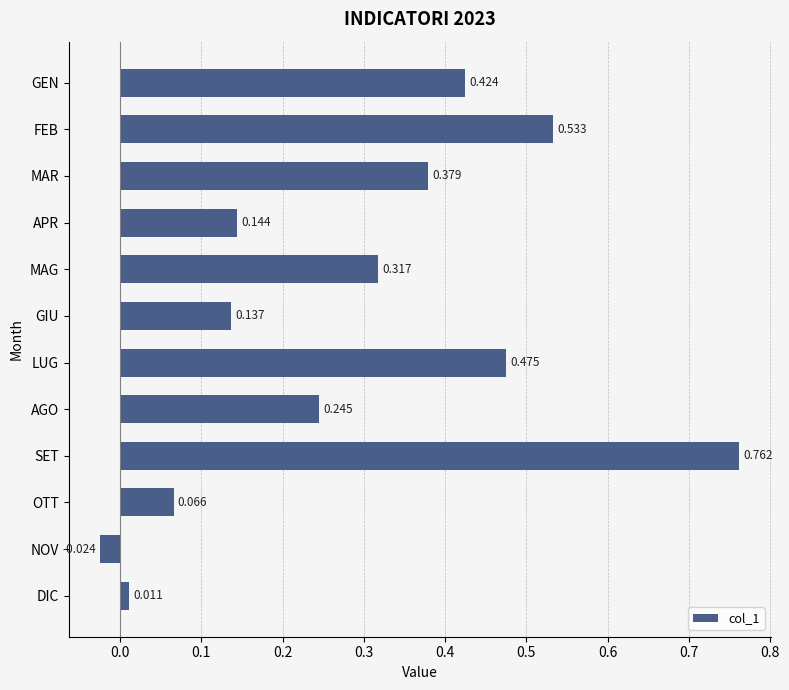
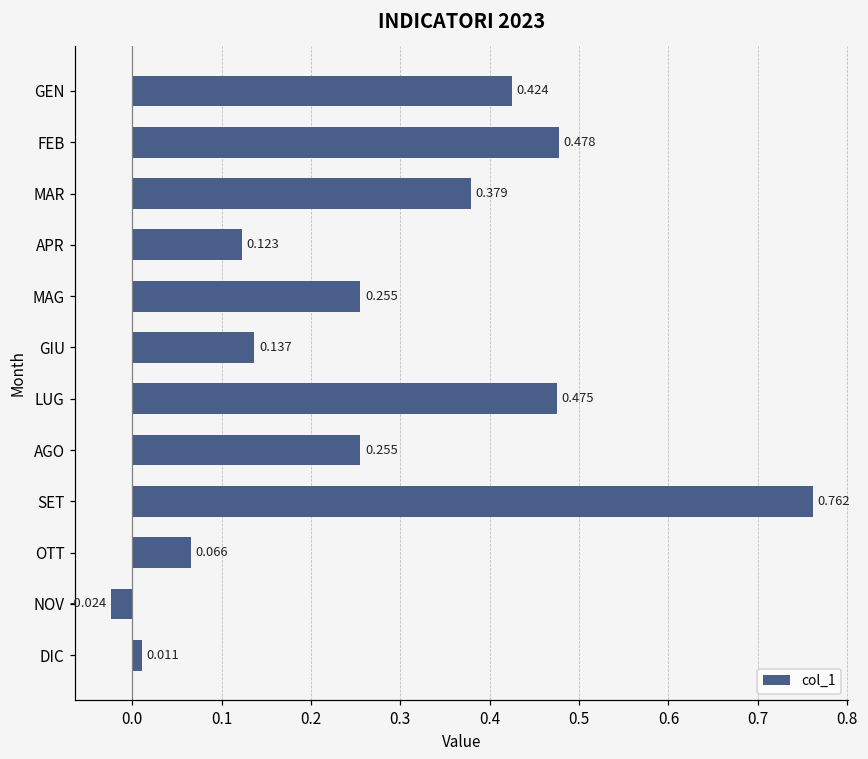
  {
    "GEN": 0.424,
-   "FEB": 0.533,
+   "FEB": 0.478,
    "MAR": 0.379,
-   "APR": 0.144,
-   "MAG": 0.317,
+   "APR": 0.123,
+   "MAG": 0.255,
    "GIU": 0.137,
    "LUG": 0.475,
-   "AGO": 0.245,
+   "AGO": 0.255,
    "SET": 0.762,
    "OTT": 0.066,
    "NOV": -0.024,
    "DIC": 0.011
  }
